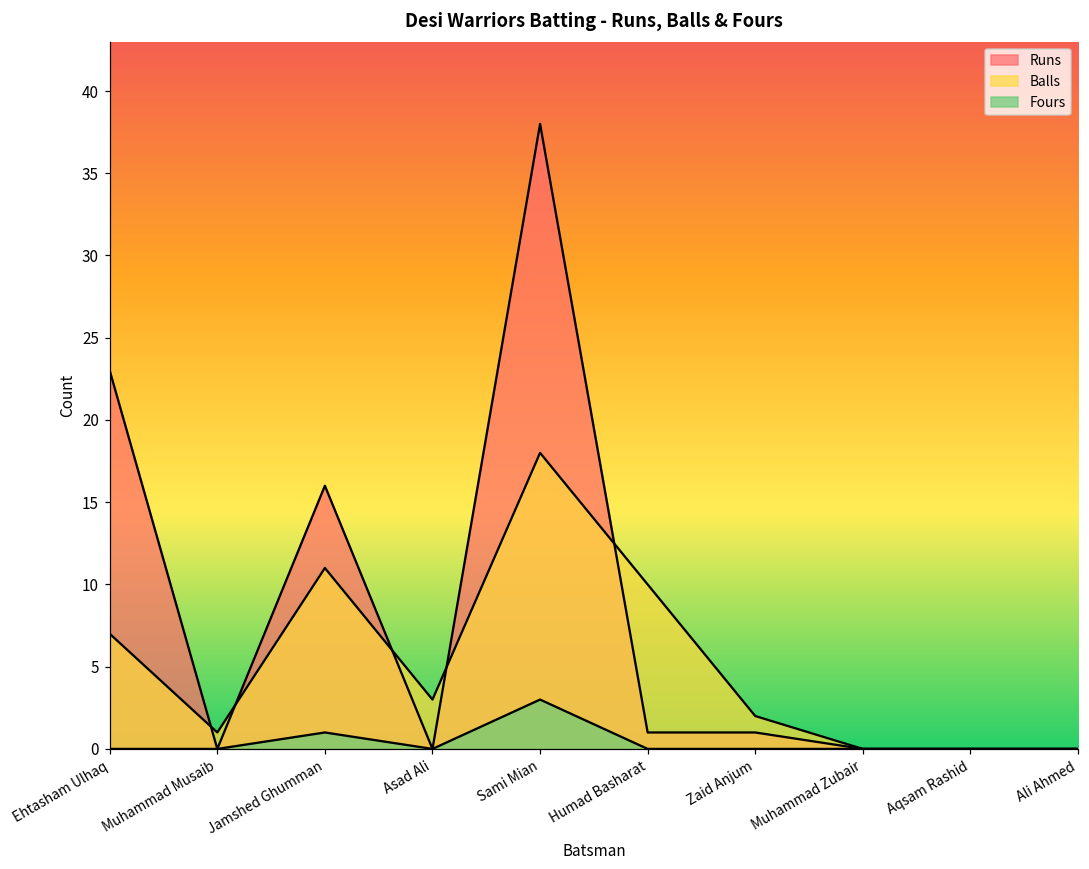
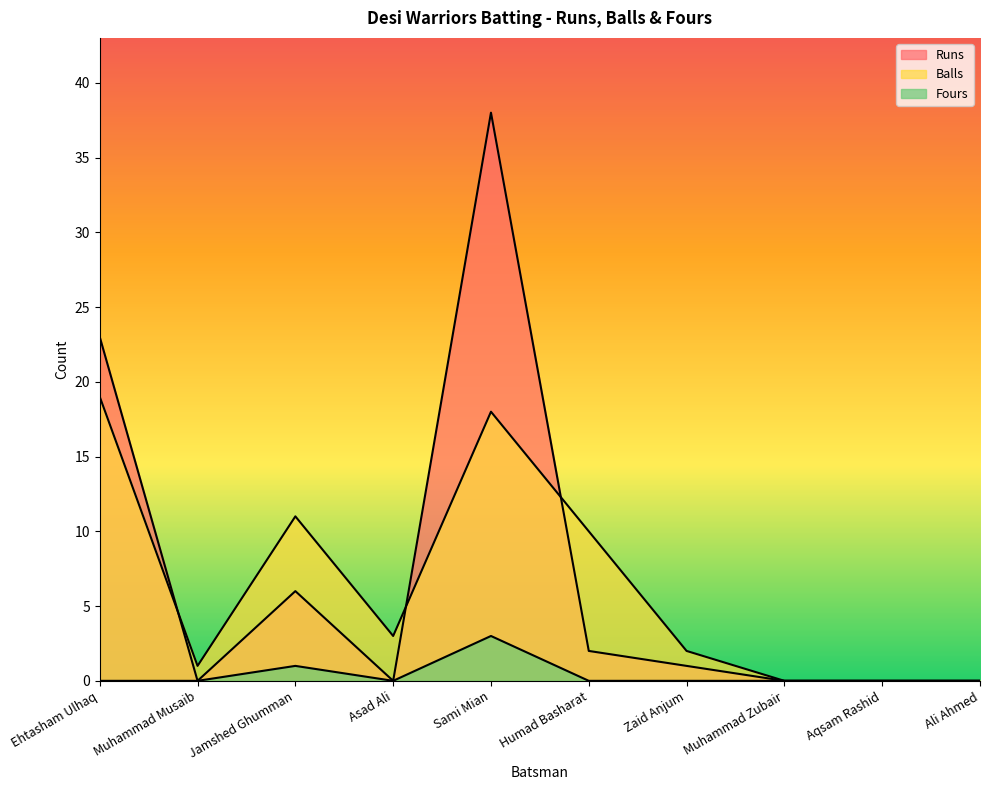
  {
    "Runs": {
      "Ehtasham Ulhaq": 23,
-     "Jamshed Ghumman": 16,
+     "Jamshed Ghumman": 6,
      "Sami Mian": 38,
-     "Humad Basharat": 1,
+     "Humad Basharat": 2,
      "Zaid Anjum": 1
    },
    "Balls": {
-     "Ehtasham Ulhaq": 7,
+     "Ehtasham Ulhaq": 19,
      "Muhammad Musaib": 1,
      "Jamshed Ghumman": 11,
      "Asad Ali": 3,
      "Sami Mian": 18,
      "Humad Basharat": 10,
      "Zaid Anjum": 2
    },
    "Fours": {
      "Ehtasham Ulhaq": 0,
      "Jamshed Ghumman": 1,
      "Sami Mian": 3,
      "Humad Basharat": 0,
      "Zaid Anjum": 0
    }
  }
